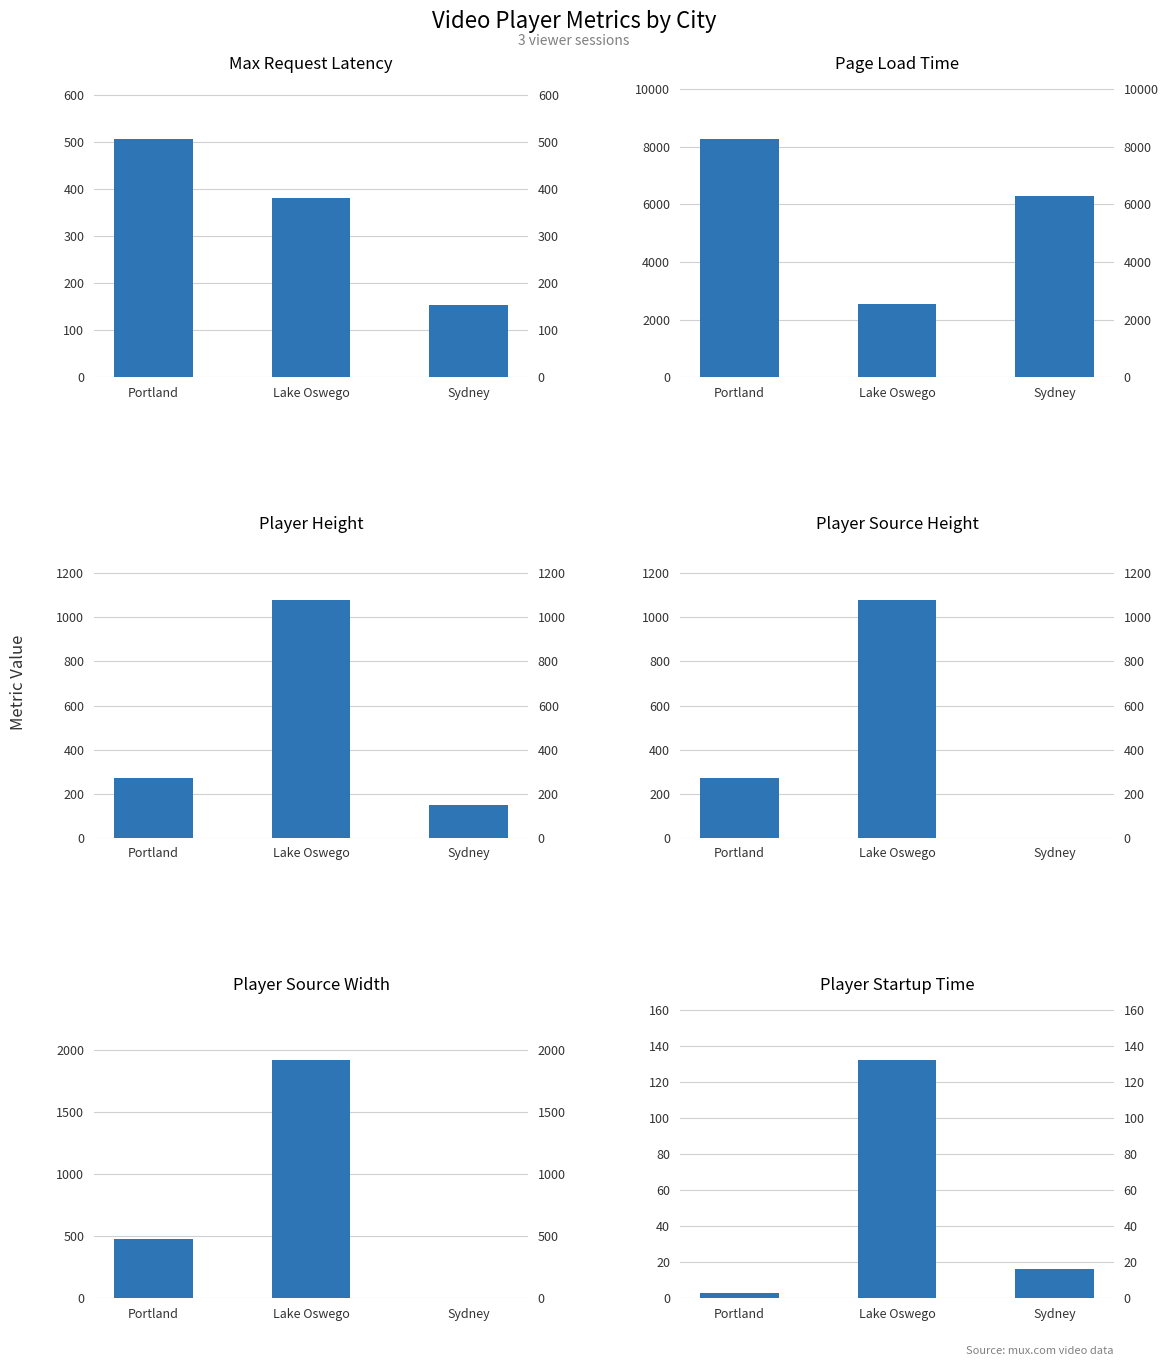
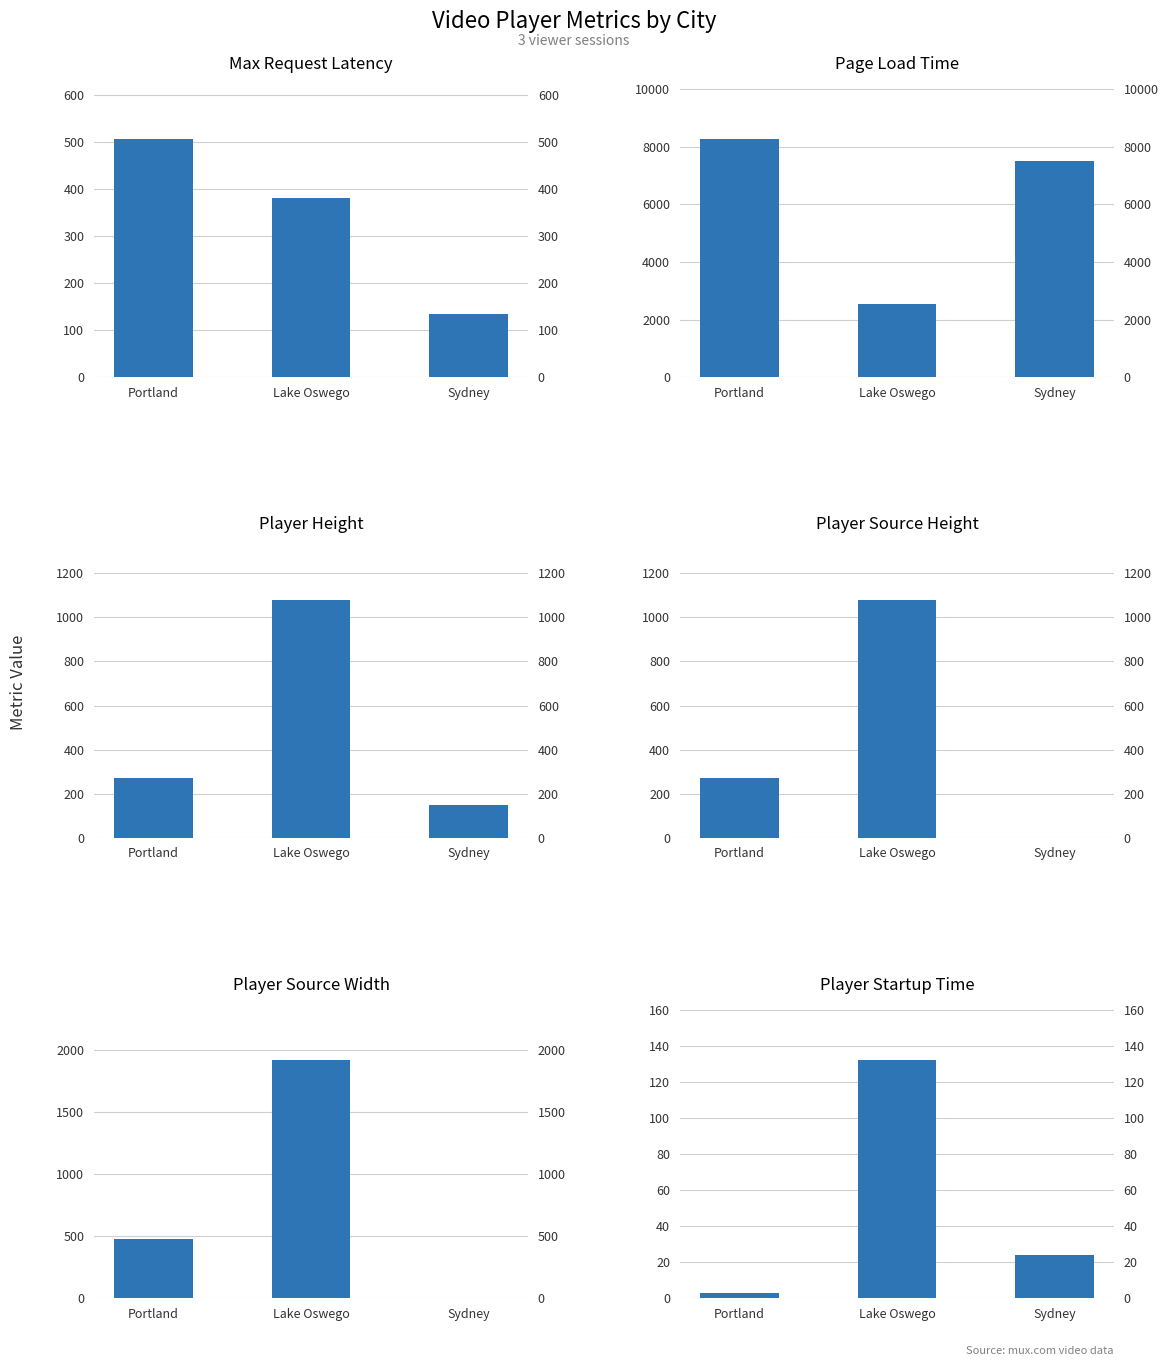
  {
    "Max Request Latency": {
      "Portland": 510,
      "Lake Oswego": 380,
-     "Sydney": 150
+     "Sydney": 140
    },
    "Page Load Time": {
      "Portland": 8300,
      "Lake Oswego": 2500,
-     "Sydney": 6300
+     "Sydney": 7500
    },
    "Player Height": {
      "Portland": 270,
      "Lake Oswego": 1080,
      "Sydney": 150
    },
    "Player Source Height": {
      "Portland": 270,
      "Lake Oswego": 1080,
      "Sydney": 0
    },
    "Player Source Width": {
      "Portland": 480,
      "Lake Oswego": 1920,
      "Sydney": 0
    },
    "Player Startup Time": {
      "Portland": 3,
      "Lake Oswego": 132,
-     "Sydney": 16
+     "Sydney": 24
    }
  }
